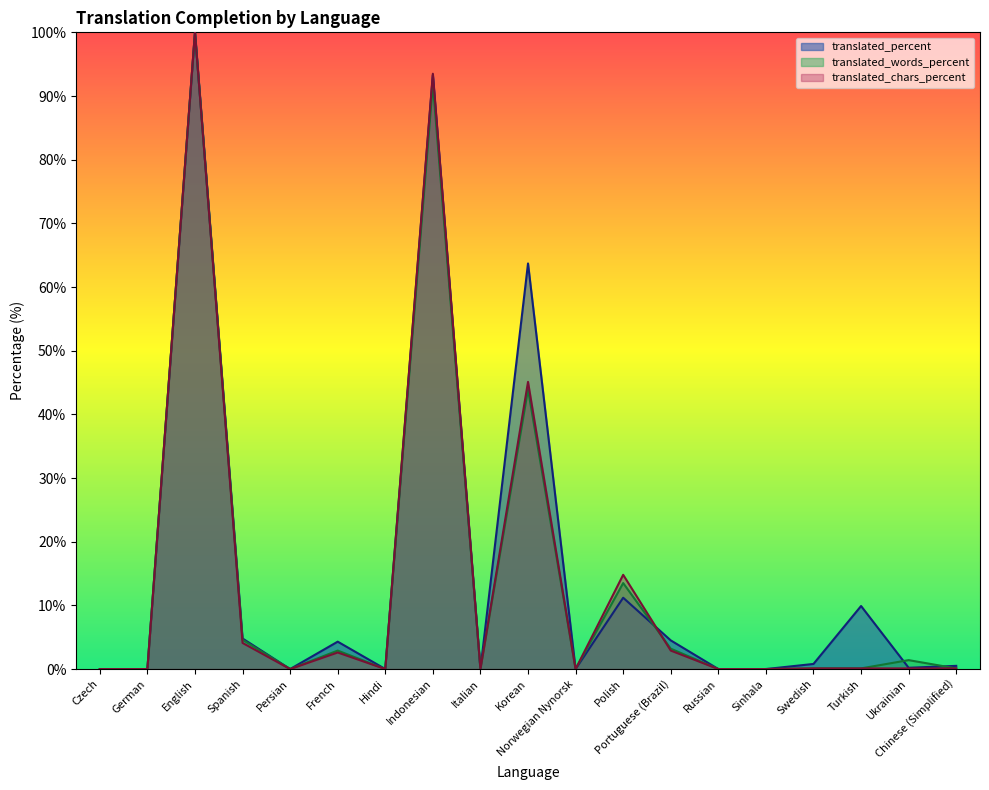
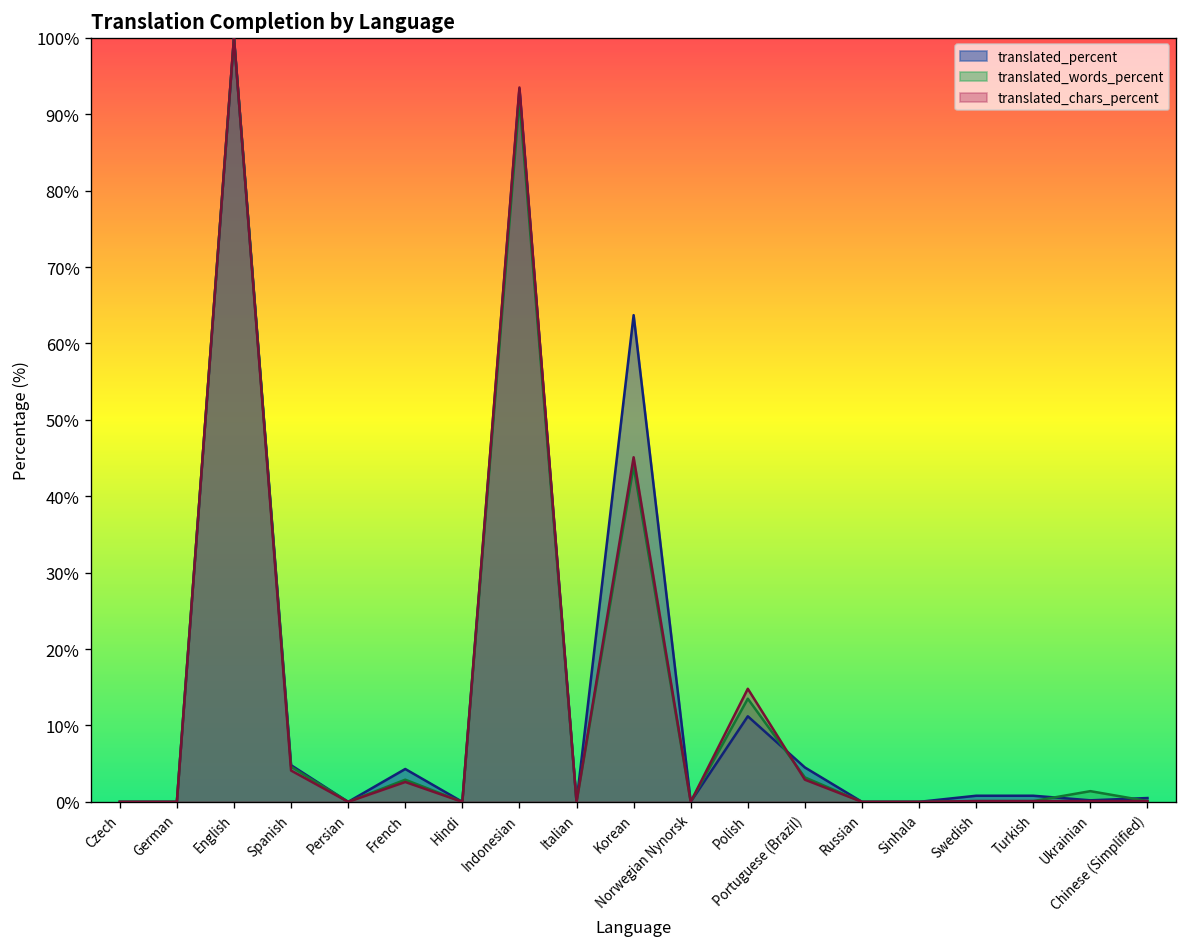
  {
    "translated_percent": {
      "French": "4%",
      "Korean": "64%",
      "Polish": "11%",
      "Portuguese (Brazil)": "5%",
      "Swedish": "1%",
-     "Turkish": "10%"
+     "Turkish": "1%"
    },
    "translated_words_percent": {
      "Indonesian": "92%",
      "Korean": "44%",
      "Polish": "14%",
      "Ukrainian": "1%"
    },
    "translated_chars_percent": {
      "Spanish": "4%",
      "Korean": "45%",
      "Polish": "15%"
    }
  }
